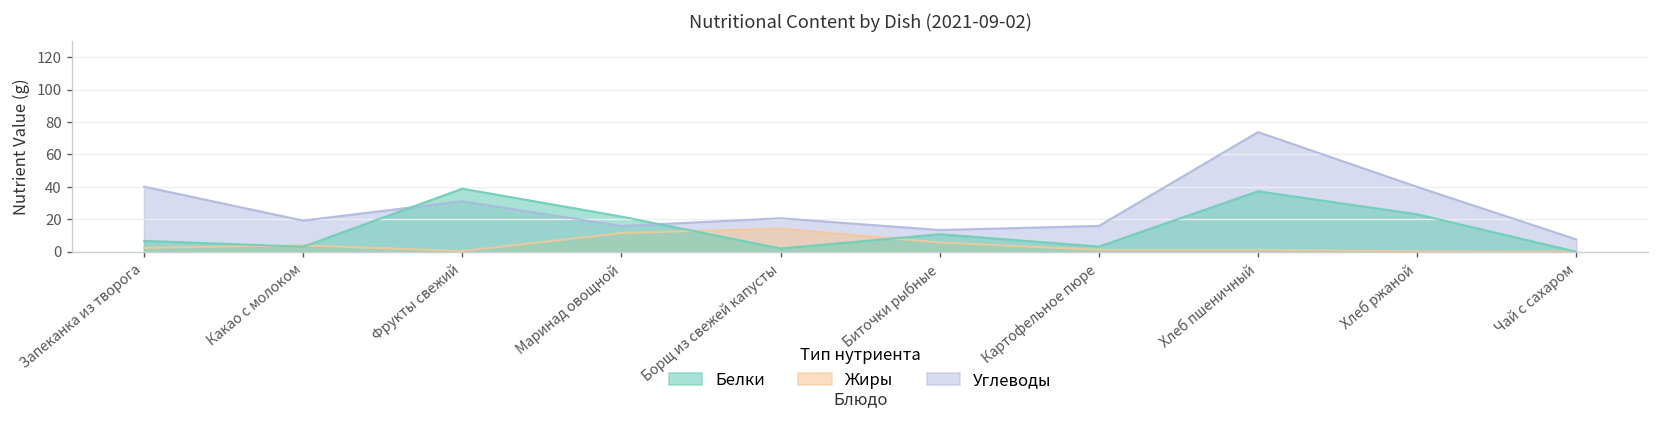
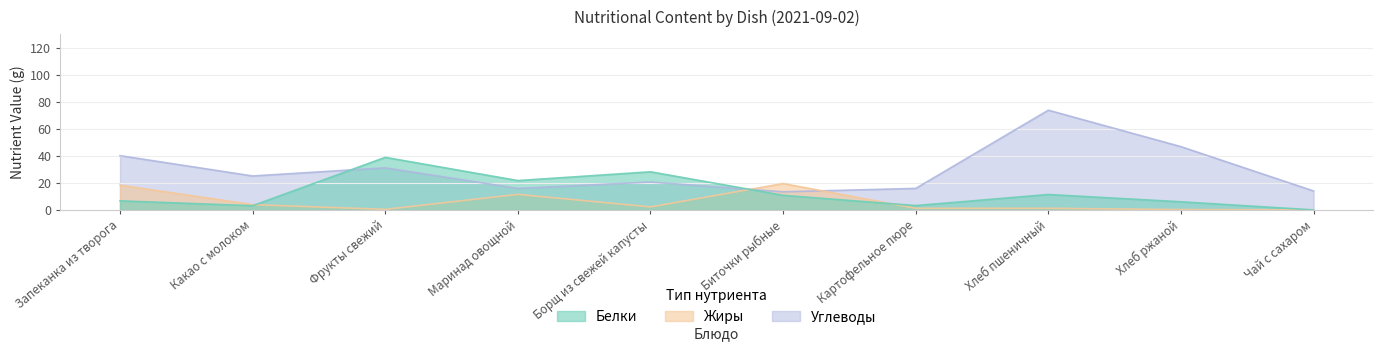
  {
    "Углеводы": {
      "Запеканка из творога": 40,
-     "Какао с молоком": 19,
+     "Какао с молоком": 25,
      "Фрукты свежий": 31,
      "Маринад овощной": 16,
      "Борщ из свежей капусты": 21,
      "Биточки рыбные": 13,
      "Картофельное пюре": 16,
      "Хлеб пшеничный": 74,
-     "Хлеб ржаной": 40,
-     "Чай с сахаром": 8
+     "Хлеб ржаной": 47,
+     "Чай с сахаром": 14
    },
    "Жиры": {
-     "Запеканка из творога": 2,
+     "Запеканка из творога": 18,
      "Фрукты свежий": 0,
      "Маринад овощной": 12,
-     "Борщ из свежей капусты": 14,
-     "Биточки рыбные": 6,
+     "Борщ из свежей капусты": 2,
+     "Биточки рыбные": 20,
      "Картофельное пюре": 1,
      "Хлеб пшеничный": 1,
      "Хлеб ржаной": 0
    },
    "Белки": {
      "Запеканка из творога": 7,
      "Фрукты свежий": 39,
      "Маринад овощной": 22,
-     "Борщ из свежей капусты": 2,
+     "Борщ из свежей капусты": 28,
      "Биточки рыбные": 11,
      "Картофельное пюре": 3,
-     "Хлеб пшеничный": 37,
-     "Хлеб ржаной": 23
+     "Хлеб пшеничный": 11,
+     "Хлеб ржаной": 6
    }
  }
